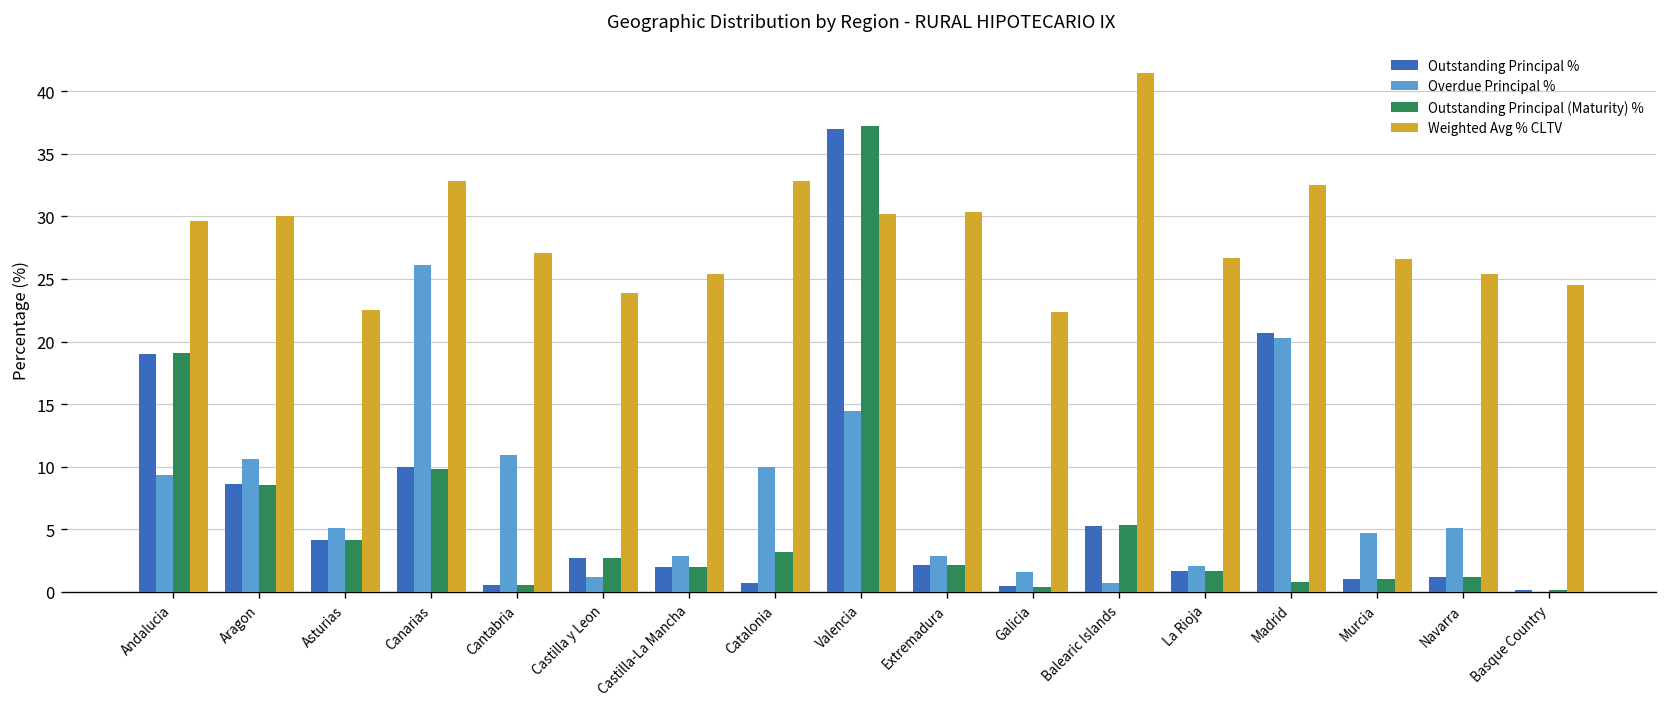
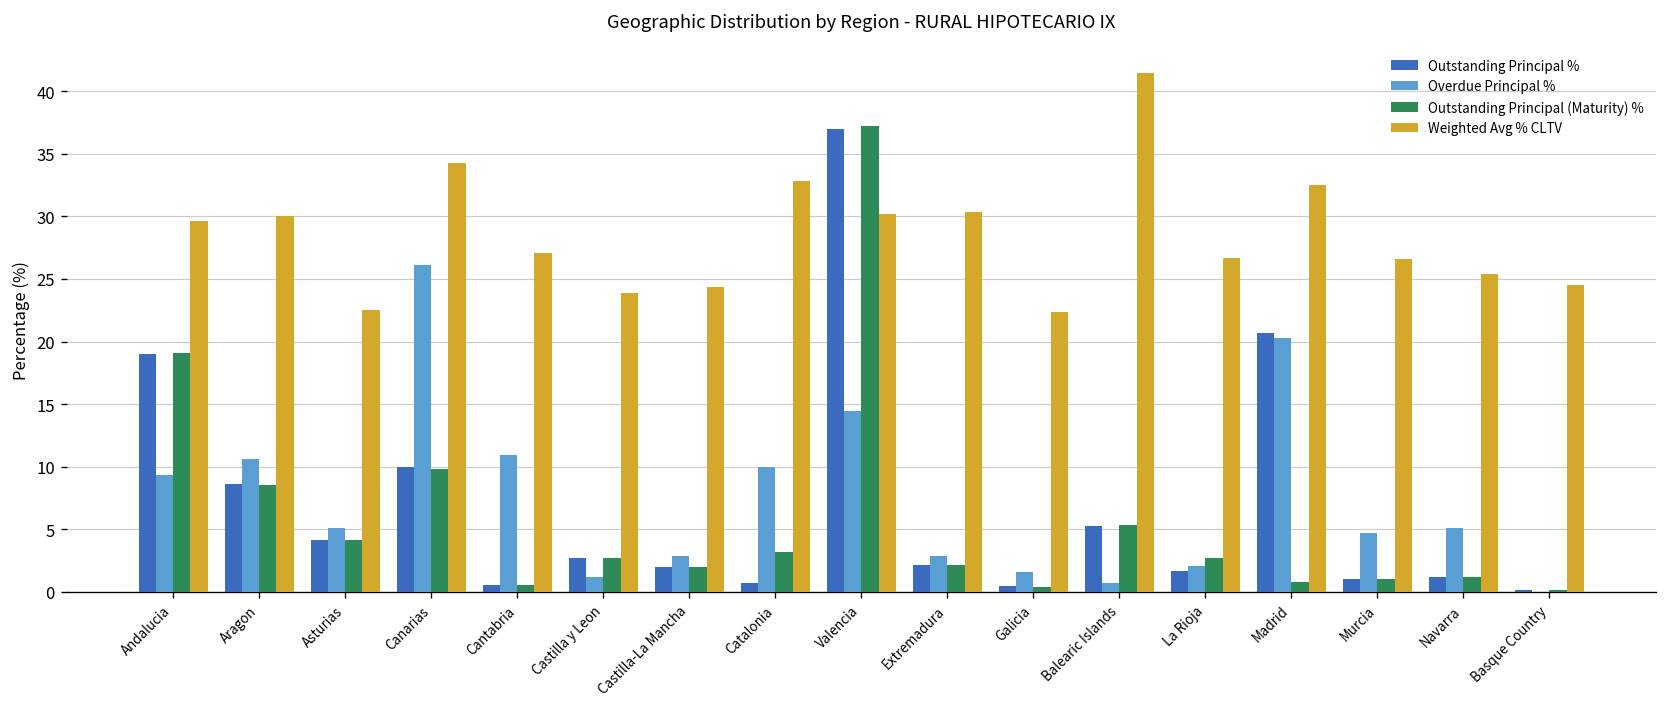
  {
    "Outstanding Principal %": {
      "Andalucia": 19.0,
      "Aragon": 8.6,
      "Asturias": 4.2,
      "Canarias": 10.0,
      "Cantabria": 0.6,
      "Castilla y Leon": 2.7,
      "Castilla-La Mancha": 2.0,
      "Catalonia": 0.7,
      "Valencia": 37.0,
      "Extremadura": 2.2,
      "Galicia": 0.5,
      "Balearic Islands": 5.3,
      "La Rioja": 1.7,
      "Madrid": 20.7,
      "Murcia": 1.1,
      "Navarra": 1.2
    },
    "Overdue Principal %": {
      "Andalucia": 9.3,
      "Aragon": 10.7,
      "Asturias": 5.1,
      "Canarias": 26.1,
      "Cantabria": 11.0,
      "Castilla y Leon": 1.2,
      "Castilla-La Mancha": 2.8,
      "Catalonia": 10.0,
      "Valencia": 14.4,
      "Extremadura": 2.9,
      "Galicia": 1.6,
      "Balearic Islands": 0.7,
      "La Rioja": 2.1,
      "Madrid": 20.3,
      "Murcia": 4.7,
      "Navarra": 5.1,
      "Basque Country": 0.0
    },
    "Outstanding Principal (Maturity) %": {
      "Andalucia": 19.1,
      "Aragon": 8.6,
      "Asturias": 4.1,
      "Canarias": 9.8,
      "Cantabria": 0.6,
      "Castilla y Leon": 2.7,
      "Castilla-La Mancha": 2.0,
      "Catalonia": 3.2,
      "Valencia": 37.2,
      "Extremadura": 2.2,
      "Galicia": 0.4,
      "Balearic Islands": 5.3,
-     "La Rioja": 1.7,
+     "La Rioja": 2.7,
      "Madrid": 0.8,
      "Murcia": 1.0,
      "Navarra": 1.2
    },
    "Weighted Avg % CLTV": {
      "Andalucia": 29.7,
      "Aragon": 30.1,
      "Asturias": 22.5,
-     "Canarias": 32.8,
+     "Canarias": 34.3,
      "Cantabria": 27.1,
      "Castilla y Leon": 23.9,
-     "Castilla-La Mancha": 25.4,
+     "Castilla-La Mancha": 24.4,
      "Catalonia": 32.8,
      "Valencia": 30.2,
      "Extremadura": 30.4,
      "Galicia": 22.4,
      "Balearic Islands": 41.5,
      "La Rioja": 26.7,
      "Madrid": 32.5,
      "Murcia": 26.6,
      "Navarra": 25.4,
      "Basque Country": 24.5
    }
  }
